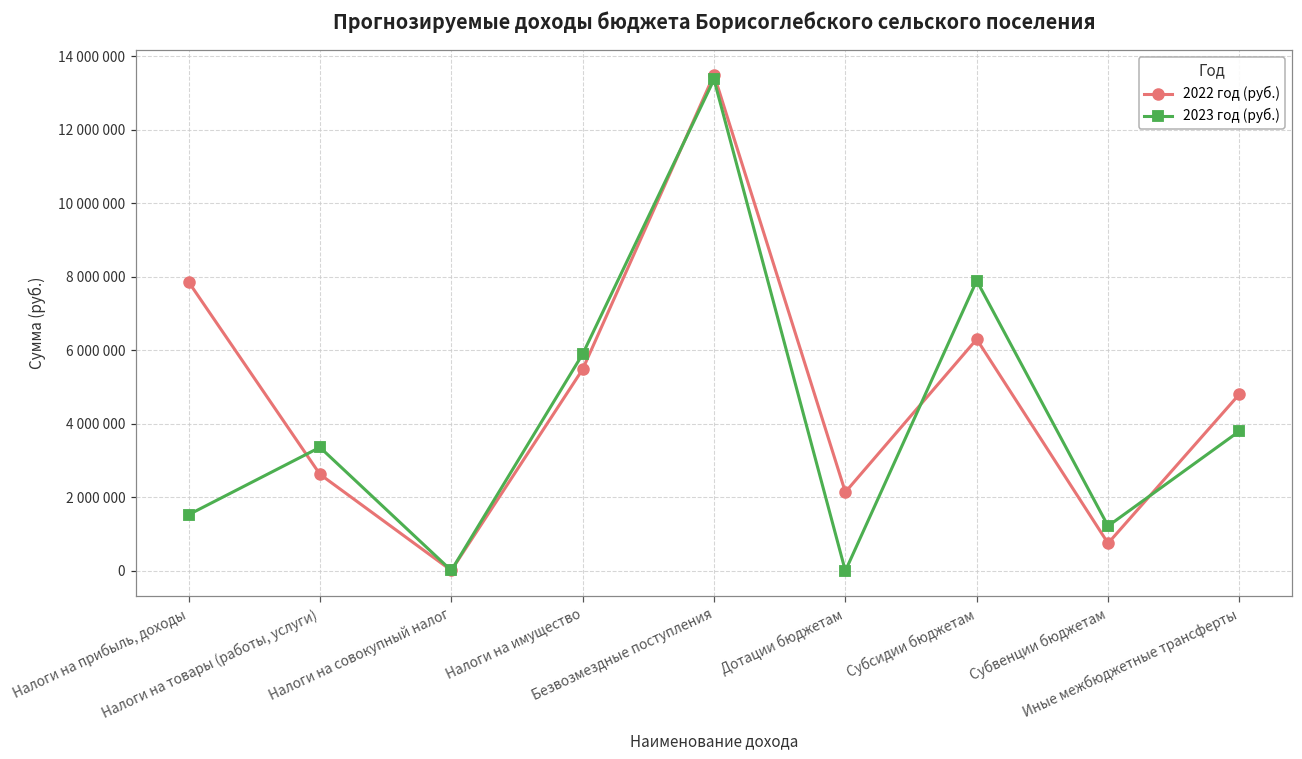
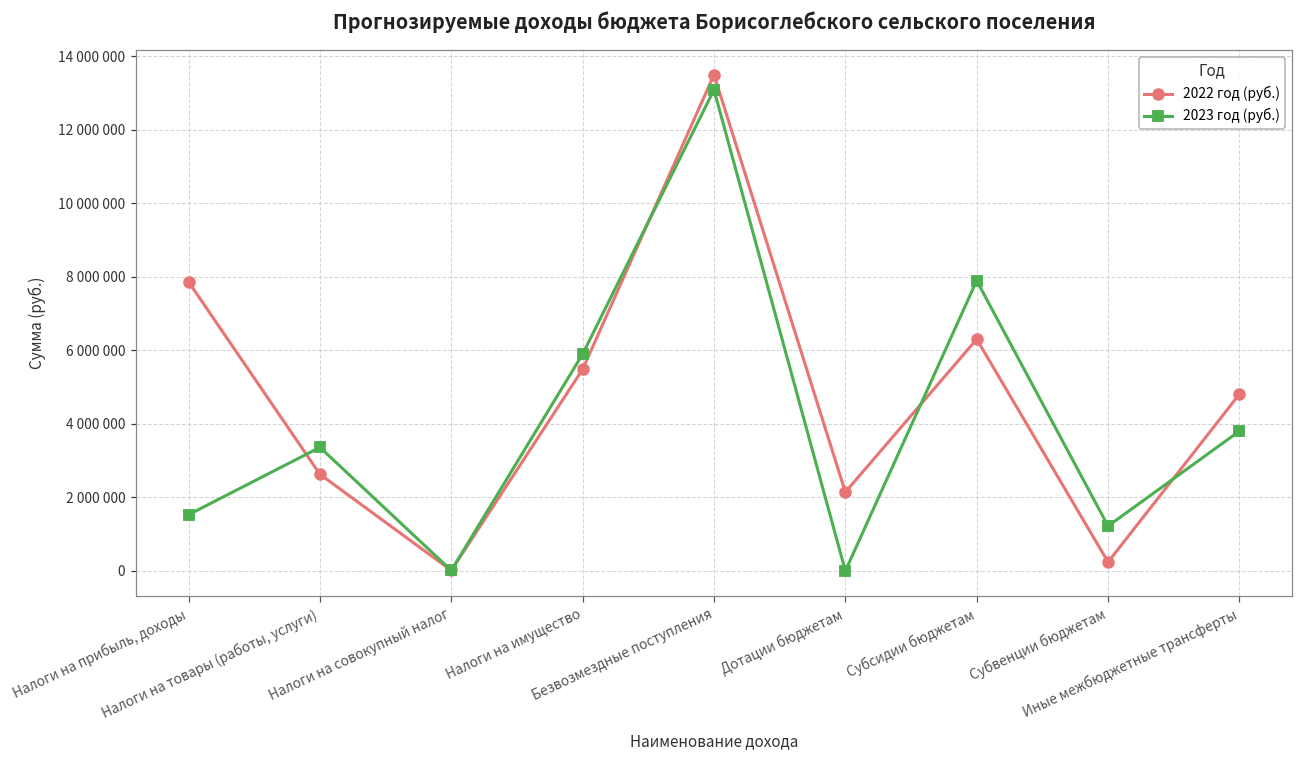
  {
    "2022 год (руб.)": {
      "Налоги на прибыль, доходы": 7900000,
      "Налоги на товары (работы, услуги)": 2600000,
      "Налоги на имущество": 5500000,
      "Безвозмездные поступления": 13500000,
      "Дотации бюджетам": 2100000,
      "Субсидии бюджетам": 6300000,
-     "Субвенции бюджетам": 800000,
+     "Субвенции бюджетам": 200000,
      "Иные межбюджетные трансферты": 4800000
    },
    "2023 год (руб.)": {
      "Налоги на прибыль, доходы": 1500000,
      "Налоги на товары (работы, услуги)": 3400000,
      "Налоги на имущество": 5900000,
-     "Безвозмездные поступления": 13400000,
+     "Безвозмездные поступления": 13100000,
      "Дотации бюджетам": 0,
      "Субсидии бюджетам": 7900000,
      "Субвенции бюджетам": 1200000,
      "Иные межбюджетные трансферты": 3800000
    }
  }
